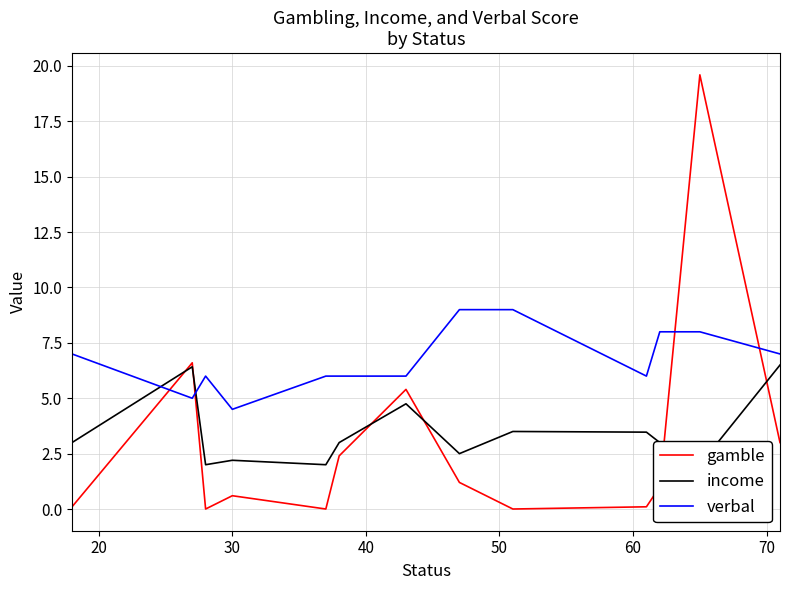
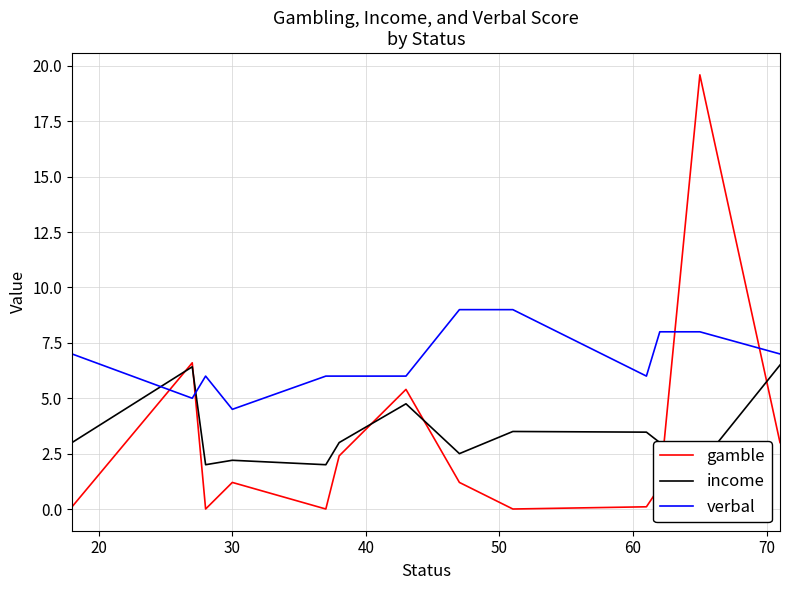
  {
    "gamble": {
-     "30": 0.6
+     "30": 1.2
    },
    "income": {
      "30": 2.2
    },
    "verbal": {
      "30": 4.5
    }
  }
